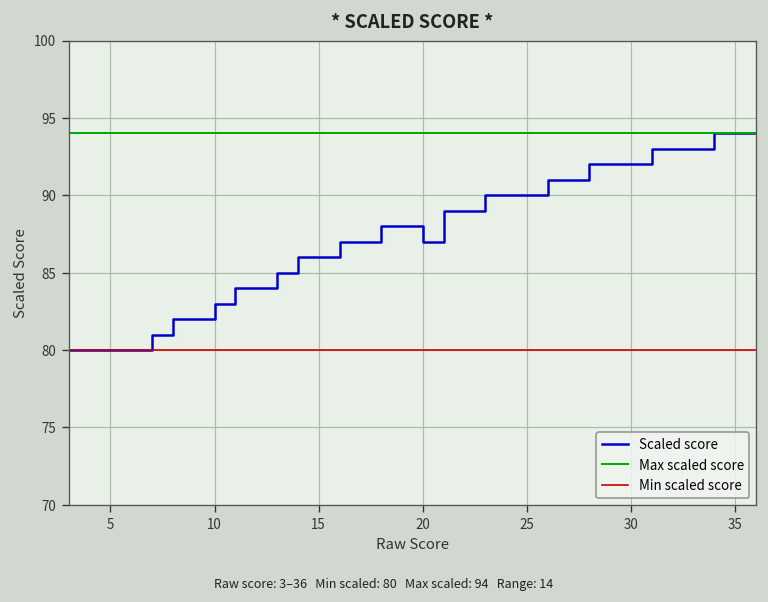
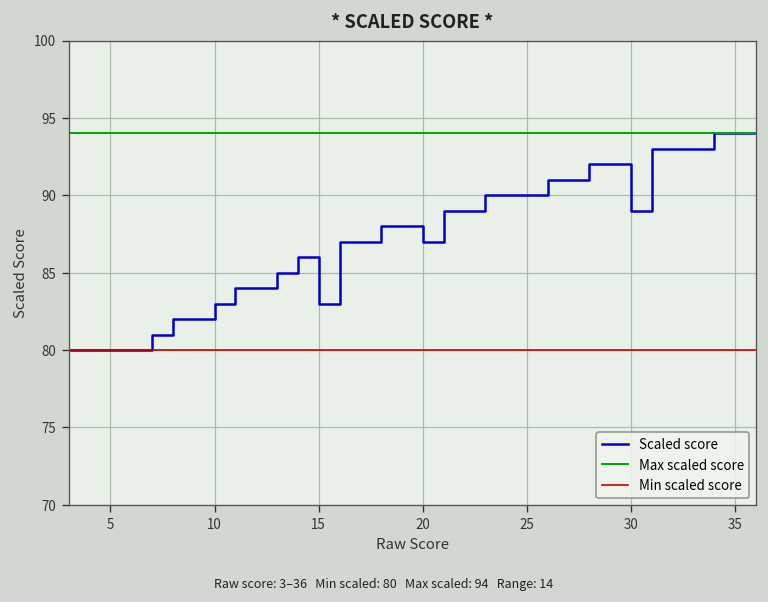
  {
    "5": 80,
    "10": 83,
-   "15": 86,
+   "15": 83,
    "20": 87,
    "25": 90,
-   "30": 92,
+   "30": 89,
    "35": 94
  }
